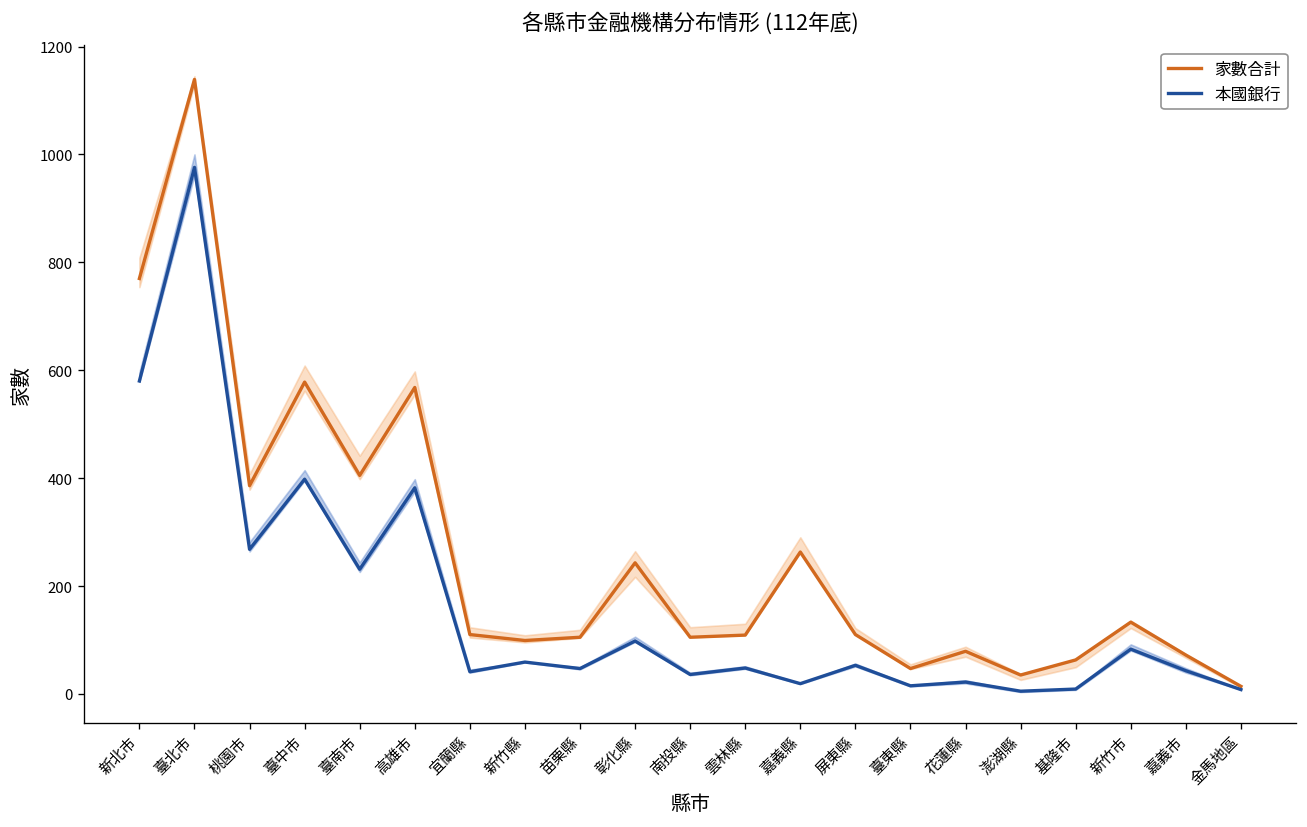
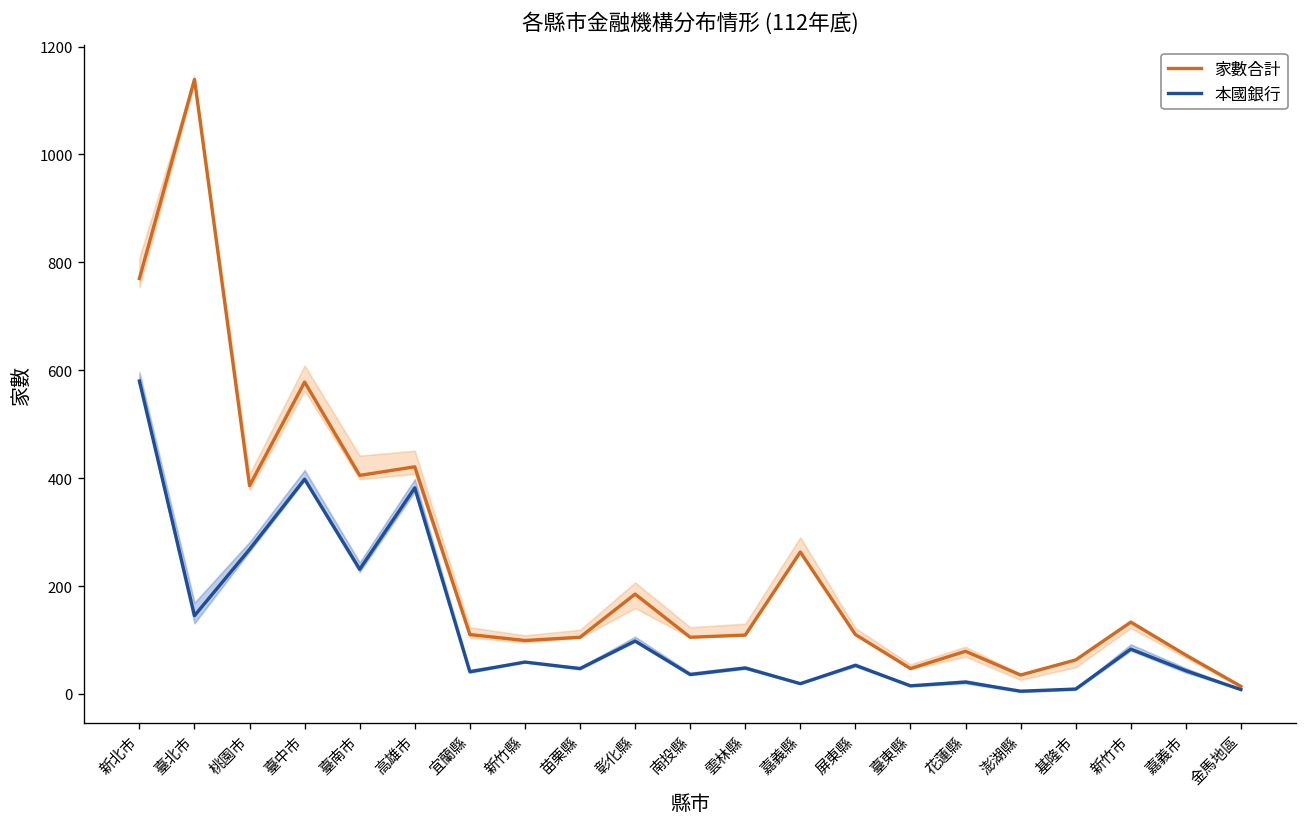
  {
    "家數合計": {
      "新北市": 770,
      "臺北市": 1140,
      "桃園市": 390,
      "臺中市": 580,
      "臺南市": 410,
-     "高雄市": 570,
+     "高雄市": 420,
      "宜蘭縣": 110,
      "新竹縣": 100,
      "苗栗縣": 110,
-     "彰化縣": 240,
+     "彰化縣": 190,
      "南投縣": 110,
      "雲林縣": 110,
      "嘉義縣": 260,
      "屏東縣": 110,
      "臺東縣": 50,
      "花蓮縣": 80
    },
    "本國銀行": {
      "新北市": 580,
-     "臺北市": 980,
+     "臺北市": 150,
      "桃園市": 270,
      "臺中市": 400,
      "臺南市": 230,
      "高雄市": 380,
      "彰化縣": 100,
      "新竹市": 80
    }
  }
